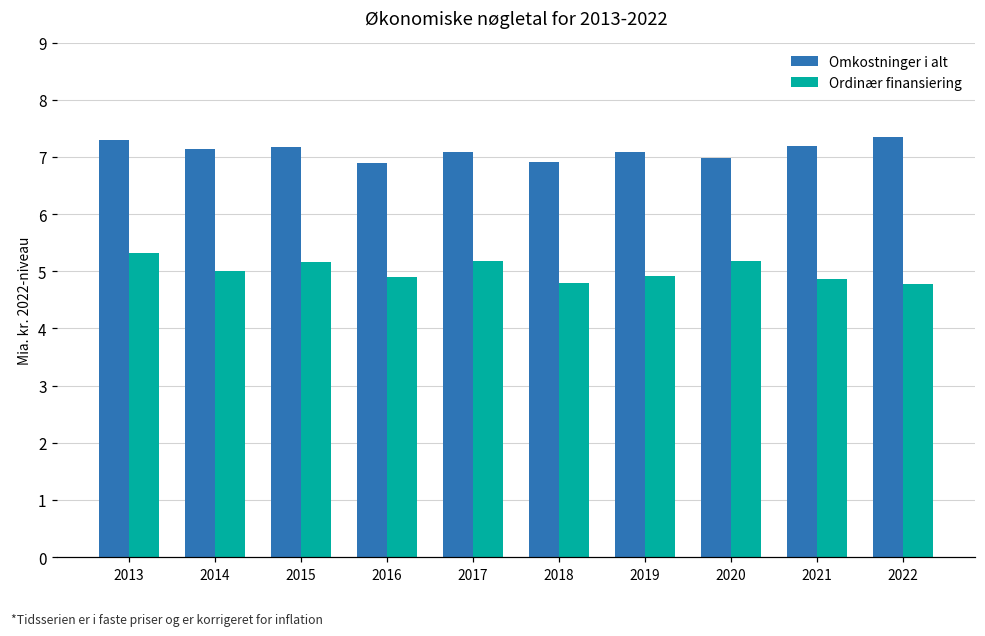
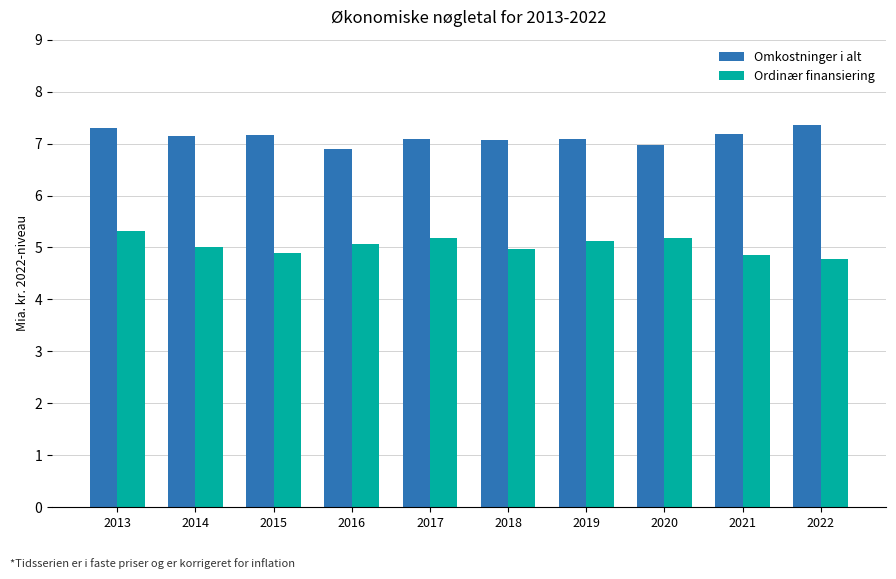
  {
    "Omkostninger i alt": {
      "2013": 7.3,
      "2014": 7.1,
      "2015": 7.2,
      "2016": 6.9,
      "2017": 7.1,
-     "2018": 6.9,
+     "2018": 7.1,
      "2019": 7.1,
      "2020": 7.0,
      "2021": 7.2,
      "2022": 7.4
    },
    "Ordinær finansiering": {
      "2013": 5.3,
      "2014": 5.0,
-     "2015": 5.2,
-     "2016": 4.9,
+     "2015": 4.9,
+     "2016": 5.1,
      "2017": 5.2,
-     "2018": 4.8,
-     "2019": 4.9,
+     "2018": 5.0,
+     "2019": 5.1,
      "2020": 5.2,
      "2021": 4.9,
      "2022": 4.8
    }
  }
